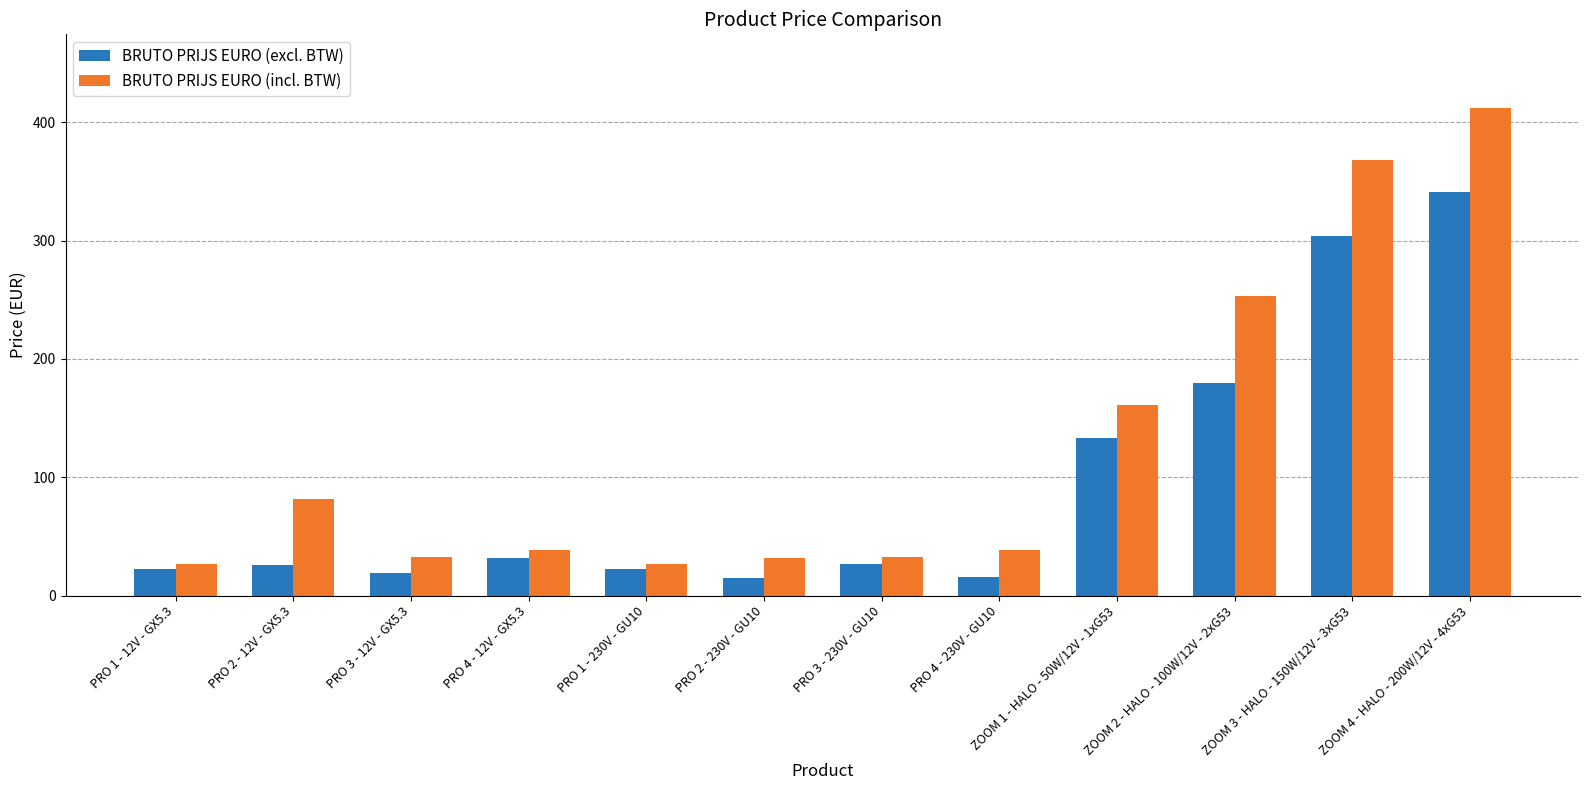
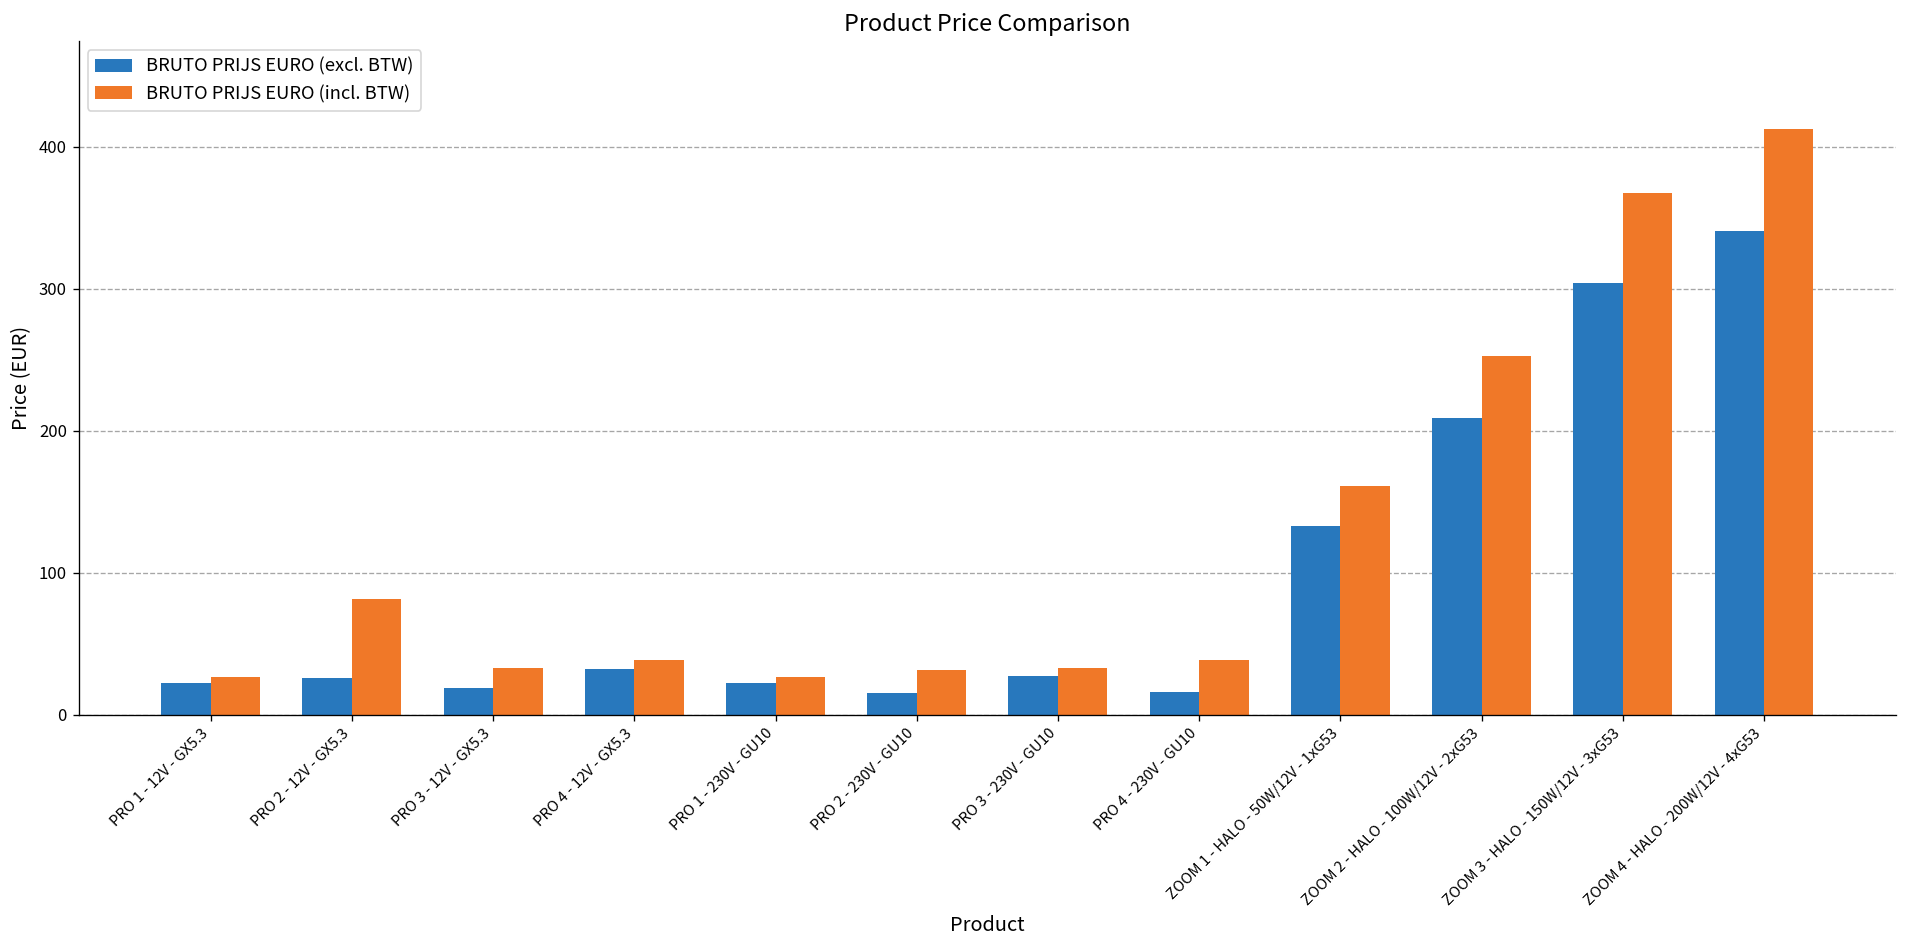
  {
    "BRUTO PRIJS EURO (excl. BTW)": {
      "PRO 1 - 12V - GX5.3": 22,
      "PRO 2 - 12V - GX5.3": 26,
      "PRO 3 - 12V - GX5.3": 19,
      "PRO 4 - 12V - GX5.3": 32,
      "PRO 1 - 230V - GU10": 22,
      "PRO 2 - 230V - GU10": 15,
      "PRO 3 - 230V - GU10": 27,
      "PRO 4 - 230V - GU10": 16,
      "ZOOM 1 - HALO - 50W/12V - 1xG53": 133,
-     "ZOOM 2 - HALO - 100W/12V - 2xG53": 180,
+     "ZOOM 2 - HALO - 100W/12V - 2xG53": 209,
      "ZOOM 3 - HALO - 150W/12V - 3xG53": 304,
      "ZOOM 4 - HALO - 200W/12V - 4xG53": 341
    },
    "BRUTO PRIJS EURO (incl. BTW)": {
      "PRO 1 - 12V - GX5.3": 27,
      "PRO 2 - 12V - GX5.3": 82,
      "PRO 3 - 12V - GX5.3": 33,
      "PRO 4 - 12V - GX5.3": 39,
      "PRO 1 - 230V - GU10": 27,
      "PRO 2 - 230V - GU10": 31,
      "PRO 3 - 230V - GU10": 33,
      "PRO 4 - 230V - GU10": 39,
      "ZOOM 1 - HALO - 50W/12V - 1xG53": 161,
      "ZOOM 2 - HALO - 100W/12V - 2xG53": 253,
      "ZOOM 3 - HALO - 150W/12V - 3xG53": 368,
      "ZOOM 4 - HALO - 200W/12V - 4xG53": 413
    }
  }
